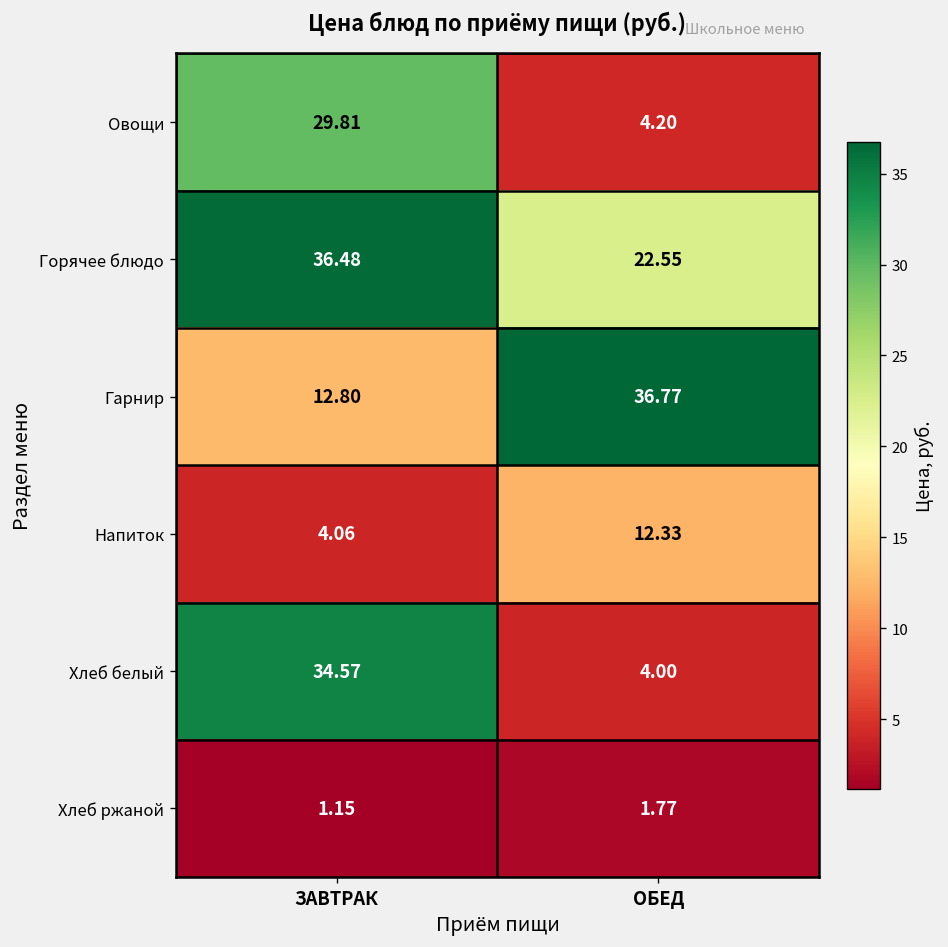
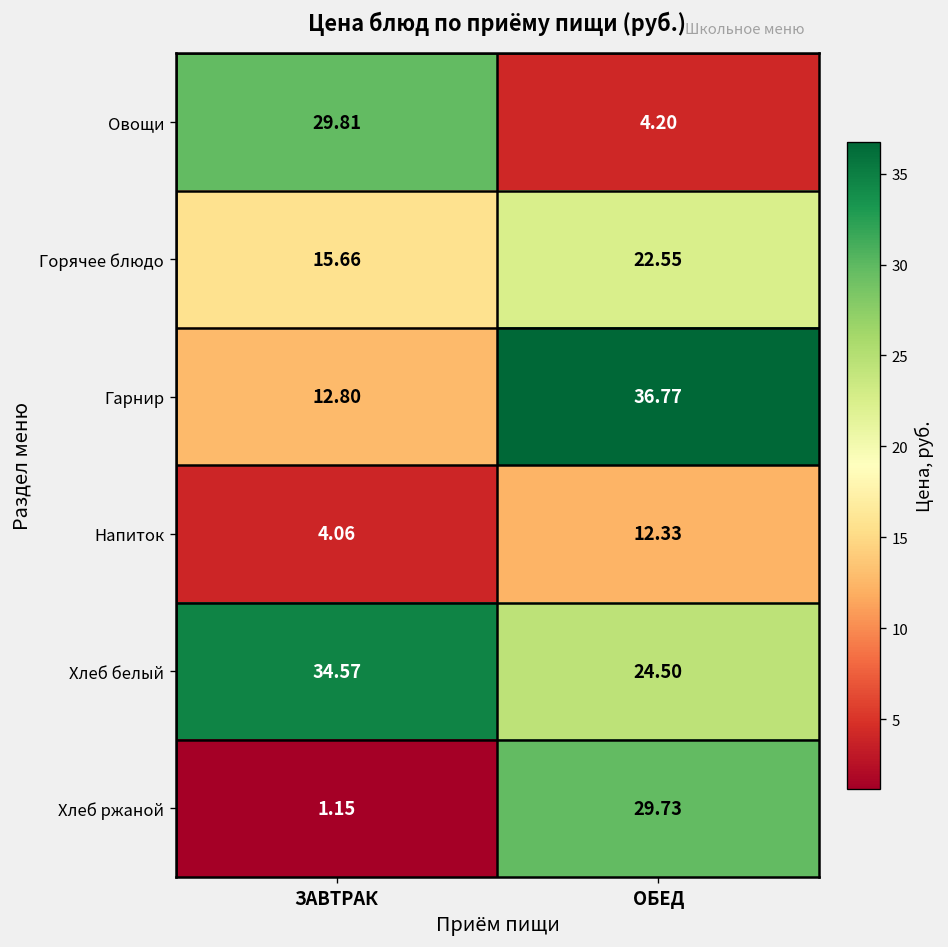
  {
    "Овощи": {
      "ЗАВТРАК": 29.81,
      "ОБЕД": 4.20
    },
    "Горячее блюдо": {
-     "ЗАВТРАК": 36.48,
+     "ЗАВТРАК": 15.66,
      "ОБЕД": 22.55
    },
    "Гарнир": {
      "ЗАВТРАК": 12.80,
      "ОБЕД": 36.77
    },
    "Напиток": {
      "ЗАВТРАК": 4.06,
      "ОБЕД": 12.33
    },
    "Хлеб белый": {
      "ЗАВТРАК": 34.57,
-     "ОБЕД": 4.00
+     "ОБЕД": 24.50
    },
    "Хлеб ржаной": {
      "ЗАВТРАК": 1.15,
-     "ОБЕД": 1.77
+     "ОБЕД": 29.73
    }
  }
